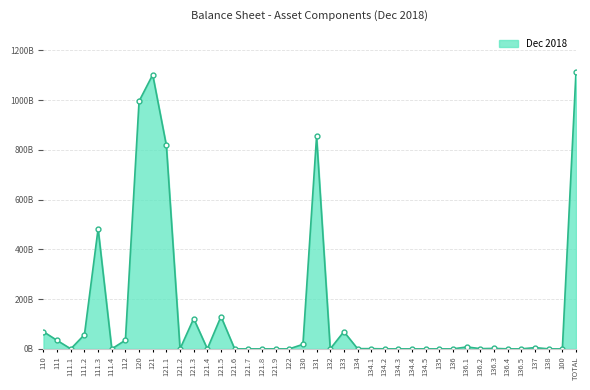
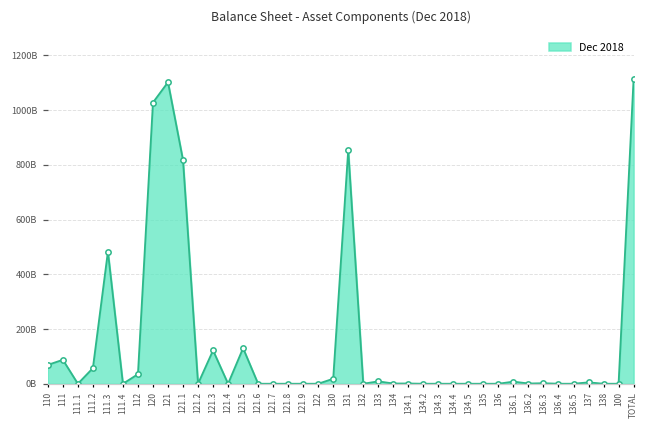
  {
    "110": 70000000000,
-   "111": 30000000000,
+   "111": 90000000000,
    "111.1": 0,
    "111.2": 60000000000,
    "111.3": 480000000000,
    "111.4": 0,
    "112": 40000000000,
-   "120": 1000000000000,
+   "120": 1030000000000,
    "121": 1100000000000,
    "121.1": 820000000000,
    "121.2": 0,
    "121.3": 120000000000,
    "121.4": 0,
    "121.5": 130000000000,
    "121.6": 0,
    "121.7": 0,
    "121.8": 0,
    "121.9": 0,
    "122": 0,
    "130": 20000000000,
    "131": 850000000000,
    "132": 0,
-   "133": 70000000000,
+   "133": 10000000000,
    "134": 0,
    "134.1": 0,
    "134.2": 0,
    "134.3": 0,
    "134.4": 0,
    "134.5": 0,
    "135": 0,
    "136": 0,
    "136.1": 10000000000,
    "136.2": 0,
    "136.3": 0,
    "136.4": 0,
    "136.5": 0,
    "137": 10000000000,
    "138": 0,
    "100": 0,
    "TOTAL": 1110000000000
  }
